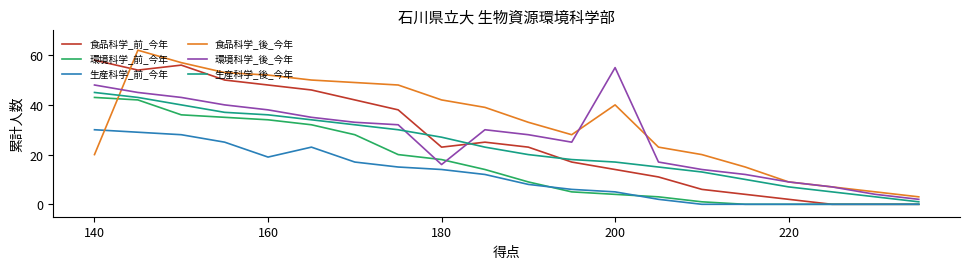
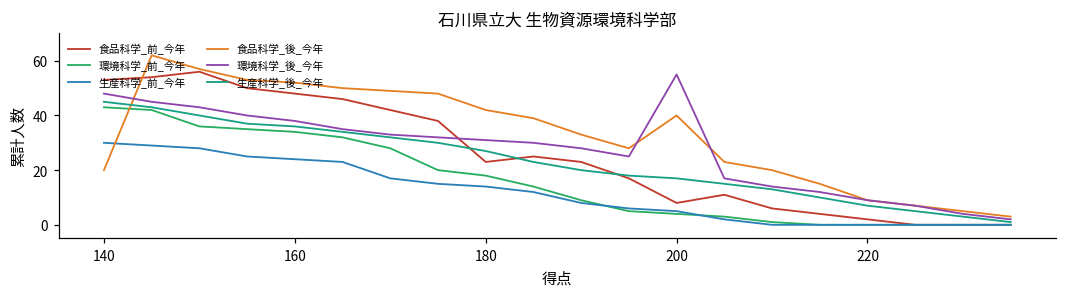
  {
    "食品科学_前_今年": {
-     "140": 58,
+     "140": 53,
      "160": 48,
      "180": 23,
-     "200": 14,
+     "200": 8,
      "220": 2
    },
    "生産科学_前_今年": {
      "140": 30,
-     "160": 19,
+     "160": 24,
      "180": 14
    },
    "食品科学_後_今年": {
      "140": 20,
      "160": 52,
      "180": 42,
      "200": 40
    },
    "環境科学_後_今年": {
      "140": 48,
      "160": 38,
-     "180": 16,
+     "180": 31,
      "200": 55
    }
  }
